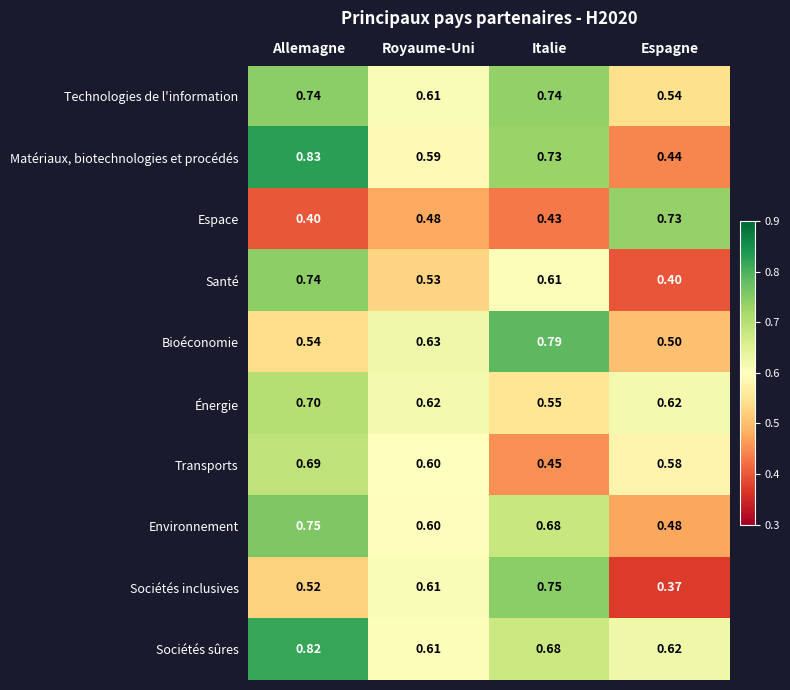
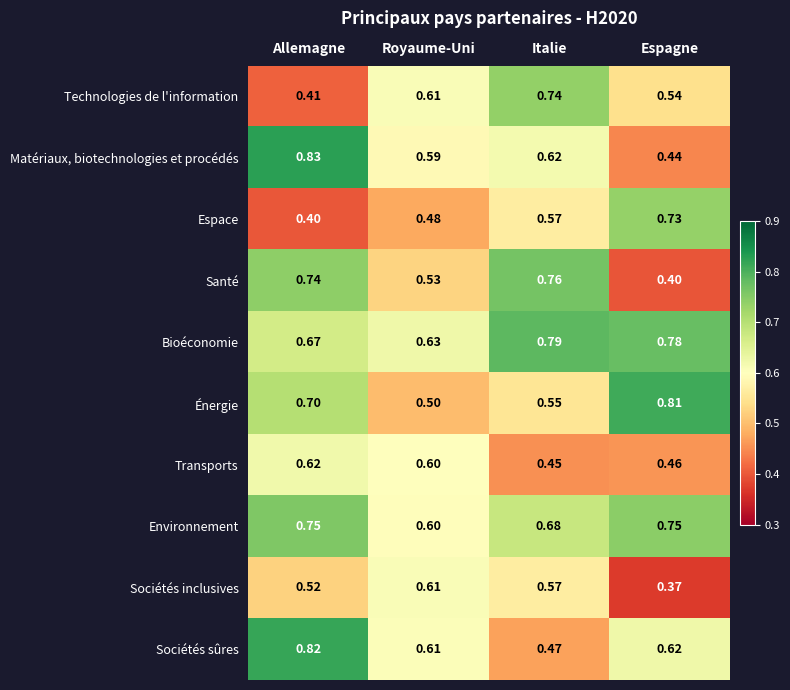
  {
    "Technologies de l'information": {
-     "Allemagne": 0.74,
+     "Allemagne": 0.41,
      "Royaume-Uni": 0.61,
      "Italie": 0.74,
      "Espagne": 0.54
    },
    "Matériaux, biotechnologies et procédés": {
      "Allemagne": 0.83,
      "Royaume-Uni": 0.59,
-     "Italie": 0.73,
+     "Italie": 0.62,
      "Espagne": 0.44
    },
    "Espace": {
      "Allemagne": 0.40,
      "Royaume-Uni": 0.48,
-     "Italie": 0.43,
+     "Italie": 0.57,
      "Espagne": 0.73
    },
    "Santé": {
      "Allemagne": 0.74,
      "Royaume-Uni": 0.53,
-     "Italie": 0.61,
+     "Italie": 0.76,
      "Espagne": 0.40
    },
    "Bioéconomie": {
-     "Allemagne": 0.54,
+     "Allemagne": 0.67,
      "Royaume-Uni": 0.63,
      "Italie": 0.79,
-     "Espagne": 0.50
+     "Espagne": 0.78
    },
    "Énergie": {
      "Allemagne": 0.70,
-     "Royaume-Uni": 0.62,
+     "Royaume-Uni": 0.50,
      "Italie": 0.55,
-     "Espagne": 0.62
+     "Espagne": 0.81
    },
    "Transports": {
-     "Allemagne": 0.69,
+     "Allemagne": 0.62,
      "Royaume-Uni": 0.60,
      "Italie": 0.45,
-     "Espagne": 0.58
+     "Espagne": 0.46
    },
    "Environnement": {
      "Allemagne": 0.75,
      "Royaume-Uni": 0.60,
      "Italie": 0.68,
-     "Espagne": 0.48
+     "Espagne": 0.75
    },
    "Sociétés inclusives": {
      "Allemagne": 0.52,
      "Royaume-Uni": 0.61,
-     "Italie": 0.75,
+     "Italie": 0.57,
      "Espagne": 0.37
    },
    "Sociétés sûres": {
      "Allemagne": 0.82,
      "Royaume-Uni": 0.61,
-     "Italie": 0.68,
+     "Italie": 0.47,
      "Espagne": 0.62
    }
  }
